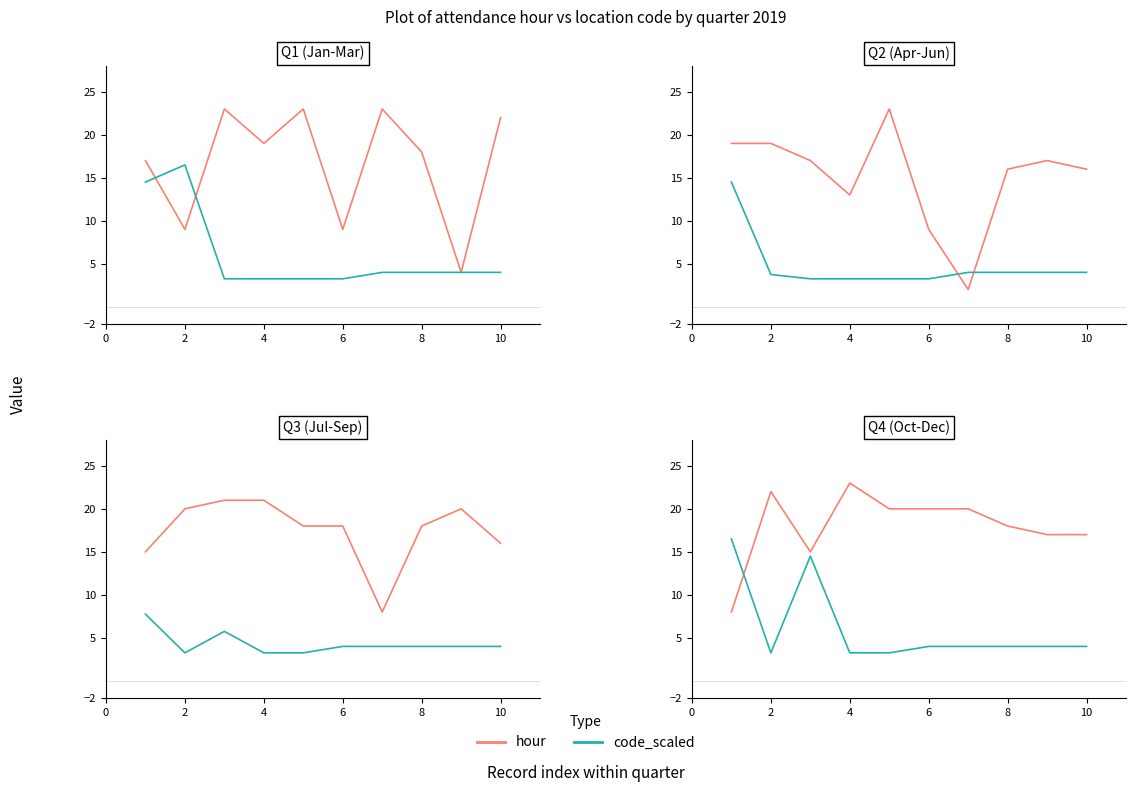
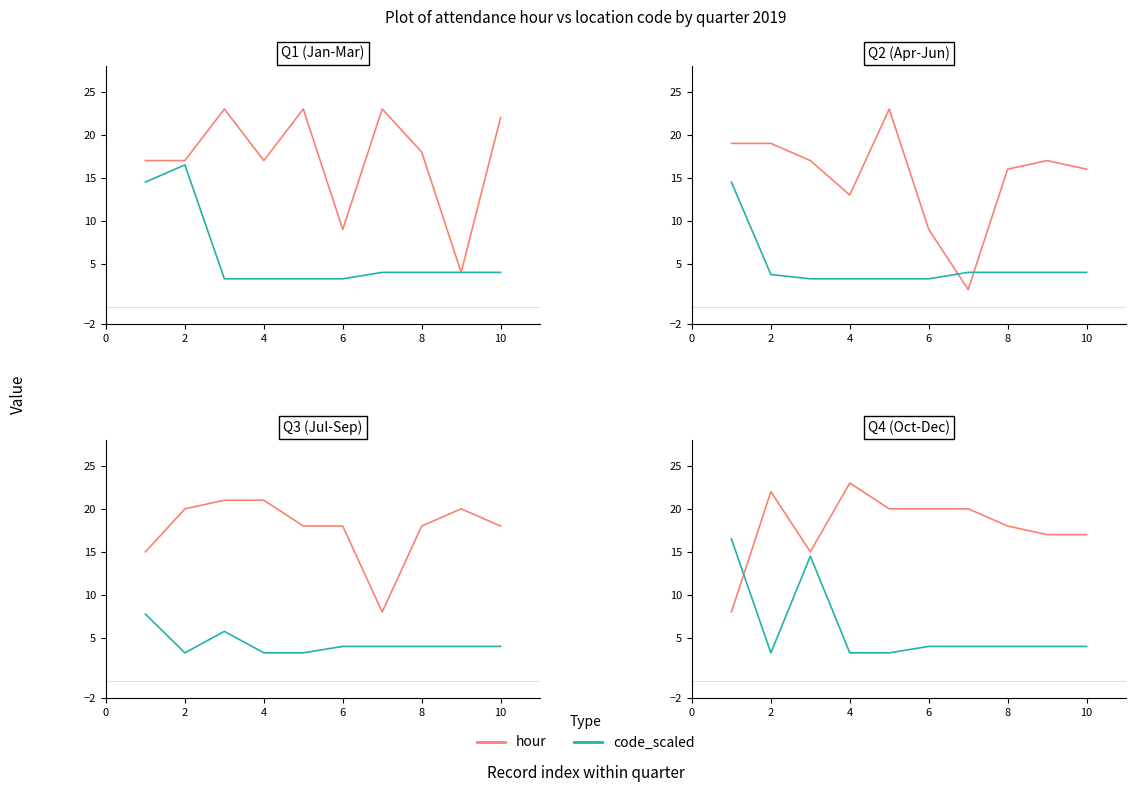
  {
    "Q1 (Jan-Mar)": {
      "hour": {
-       "2": 9,
-       "4": 19,
+       "2": 17,
+       "4": 17,
        "6": 9,
        "8": 18,
        "10": 22
      },
      "code_scaled": {
        "2": 17,
        "4": 3,
        "6": 3,
        "8": 4,
        "10": 4
      }
    },
    "Q2 (Apr-Jun)": {
      "hour": {
        "2": 19,
        "4": 13,
        "6": 9,
        "8": 16,
        "10": 16
      },
      "code_scaled": {
        "2": 4,
        "4": 3,
        "6": 3,
        "8": 4,
        "10": 4
      }
    },
    "Q3 (Jul-Sep)": {
      "hour": {
        "2": 20,
        "4": 21,
        "6": 18,
        "8": 18,
-       "10": 16
+       "10": 18
      },
      "code_scaled": {
        "2": 3,
        "4": 3,
        "6": 4,
        "8": 4,
        "10": 4
      }
    },
    "Q4 (Oct-Dec)": {
      "hour": {
        "2": 22,
        "4": 23,
        "6": 20,
        "8": 18,
        "10": 17
      },
      "code_scaled": {
        "2": 3,
        "4": 3,
        "6": 4,
        "8": 4,
        "10": 4
      }
    }
  }
